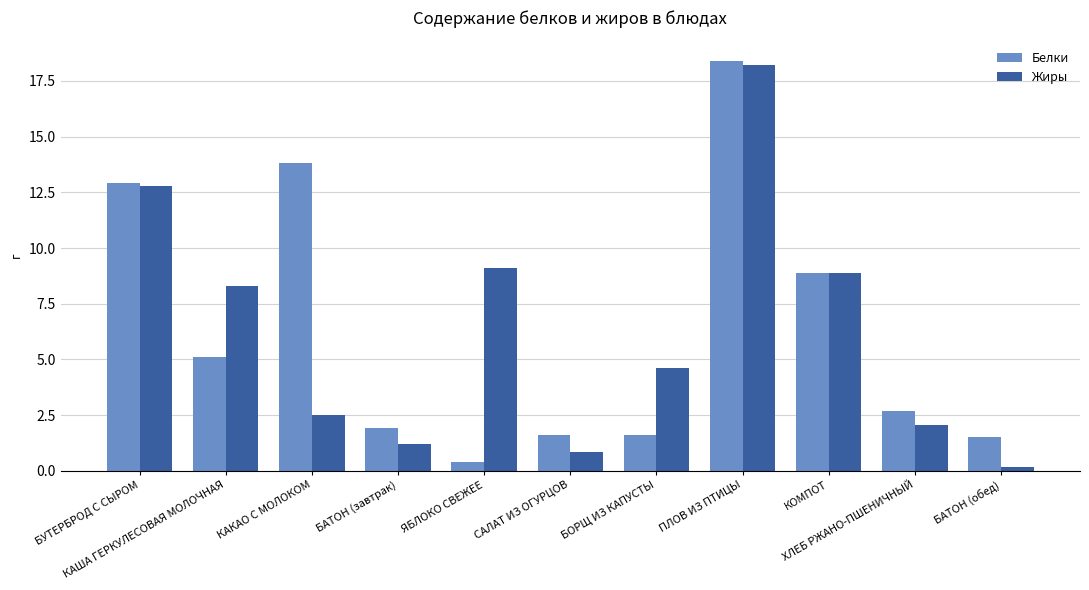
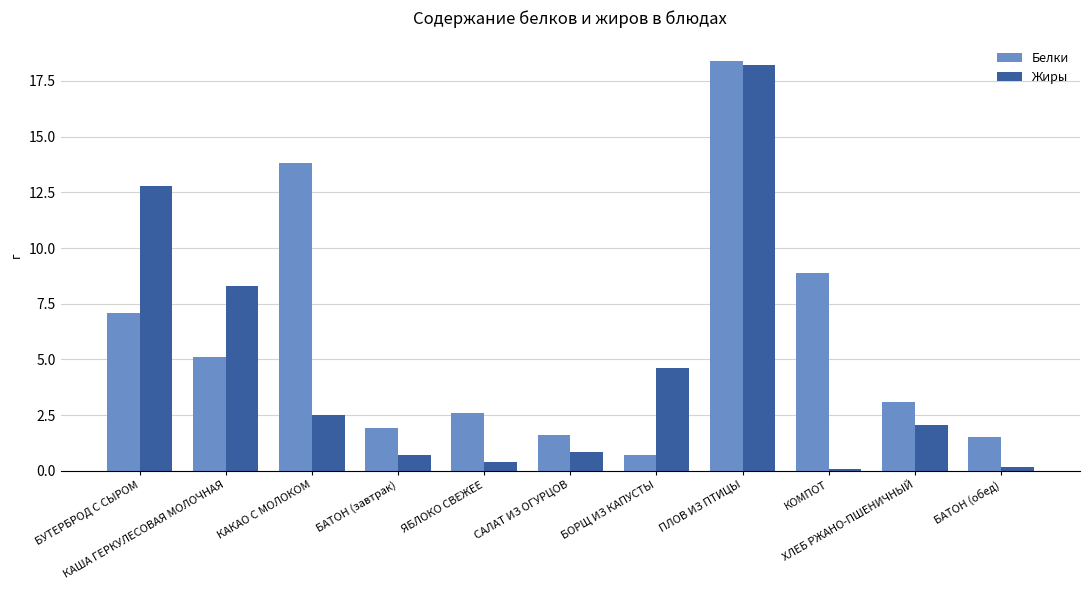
  {
    "Белки": {
-     "БУТЕРБРОД С СЫРОМ": 12.9,
+     "БУТЕРБРОД С СЫРОМ": 7.1,
      "КАША ГЕРКУЛЕСОВАЯ МОЛОЧНАЯ": 5.1,
      "КАКАО С МОЛОКОМ": 13.8,
      "БАТОН (завтрак)": 1.9,
-     "ЯБЛОКО СВЕЖЕЕ": 0.4,
+     "ЯБЛОКО СВЕЖЕЕ": 2.6,
      "САЛАТ ИЗ ОГУРЦОВ": 1.6,
-     "БОРЩ ИЗ КАПУСТЫ": 1.6,
+     "БОРЩ ИЗ КАПУСТЫ": 0.7,
      "ПЛОВ ИЗ ПТИЦЫ": 18.4,
      "КОМПОТ": 8.9,
-     "ХЛЕБ РЖАНО-ПШЕНИЧНЫЙ": 2.7,
+     "ХЛЕБ РЖАНО-ПШЕНИЧНЫЙ": 3.1,
      "БАТОН (обед)": 1.5
    },
    "Жиры": {
      "БУТЕРБРОД С СЫРОМ": 12.8,
      "КАША ГЕРКУЛЕСОВАЯ МОЛОЧНАЯ": 8.3,
      "КАКАО С МОЛОКОМ": 2.5,
-     "БАТОН (завтрак)": 1.2,
-     "ЯБЛОКО СВЕЖЕЕ": 9.1,
+     "БАТОН (завтрак)": 0.7,
+     "ЯБЛОКО СВЕЖЕЕ": 0.4,
      "САЛАТ ИЗ ОГУРЦОВ": 0.8,
      "БОРЩ ИЗ КАПУСТЫ": 4.6,
      "ПЛОВ ИЗ ПТИЦЫ": 18.2,
-     "КОМПОТ": 8.9,
+     "КОМПОТ": 0.1,
      "ХЛЕБ РЖАНО-ПШЕНИЧНЫЙ": 2.1,
      "БАТОН (обед)": 0.2
    }
  }
